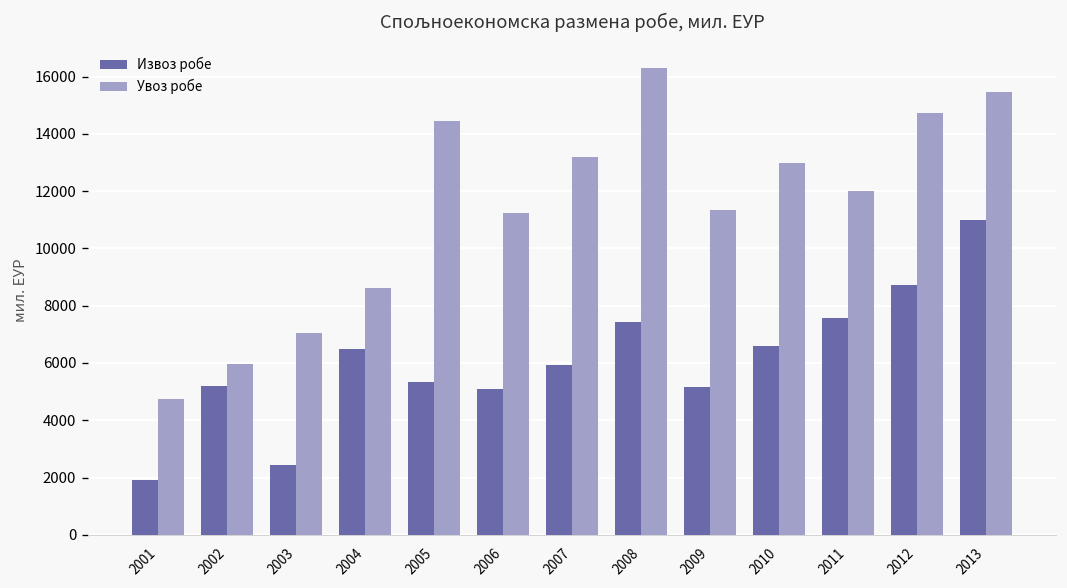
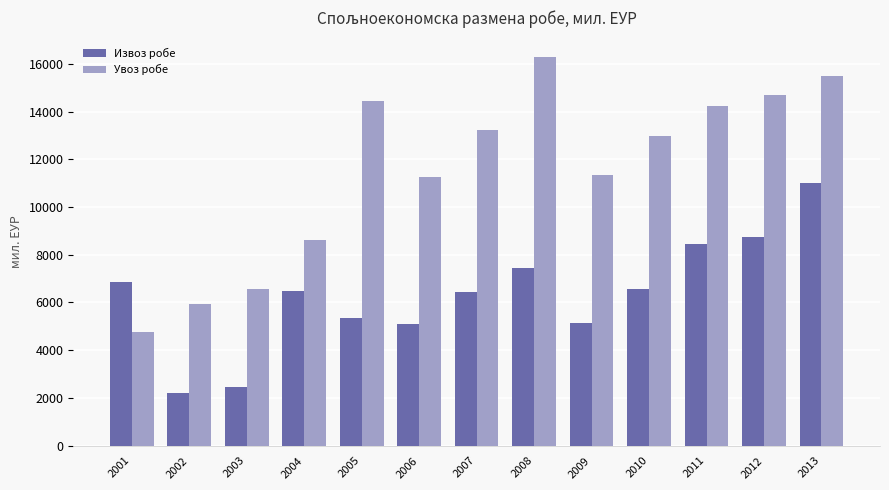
  {
    "Извоз робе": {
-     "2001": 1900,
-     "2002": 5200,
+     "2001": 6800,
+     "2002": 2200,
      "2003": 2400,
      "2004": 6500,
      "2005": 5300,
      "2006": 5100,
-     "2007": 5900,
+     "2007": 6400,
      "2008": 7400,
      "2009": 5200,
      "2010": 6600,
-     "2011": 7600,
+     "2011": 8400,
      "2012": 8700,
      "2013": 11000
    },
    "Увоз робе": {
      "2001": 4800,
      "2002": 6000,
-     "2003": 7000,
+     "2003": 6600,
      "2004": 8600,
      "2005": 14400,
      "2006": 11200,
      "2007": 13200,
      "2008": 16300,
      "2009": 11300,
      "2010": 13000,
-     "2011": 12000,
+     "2011": 14300,
      "2012": 14700,
      "2013": 15500
    }
  }
